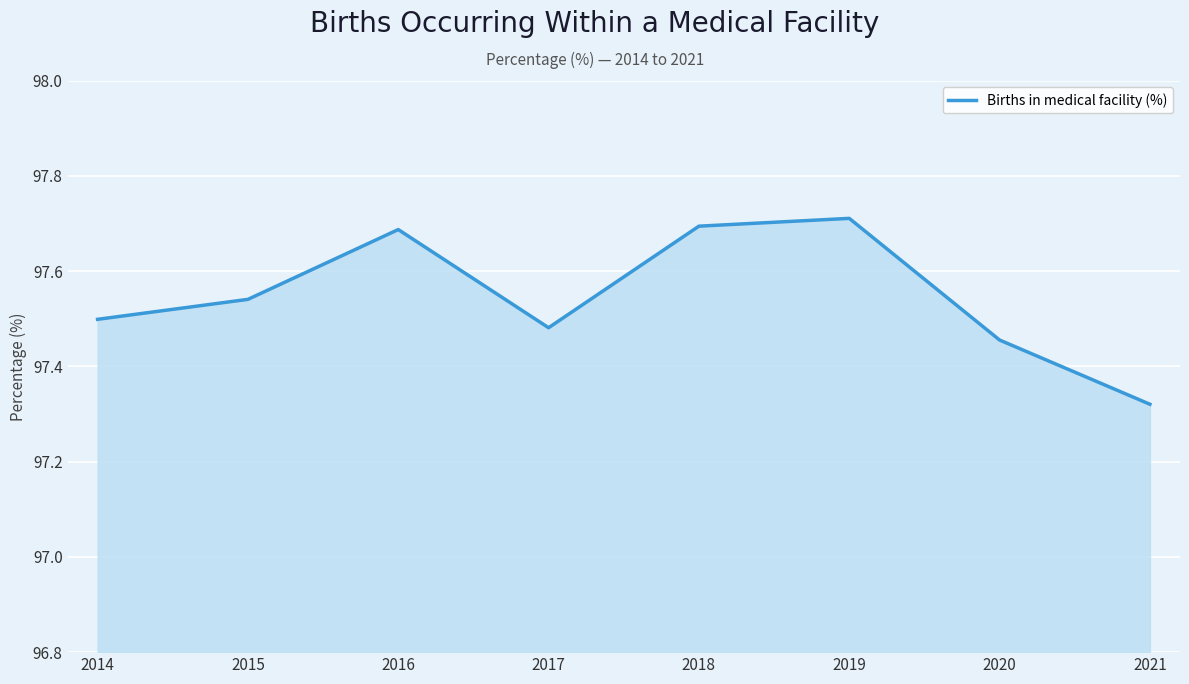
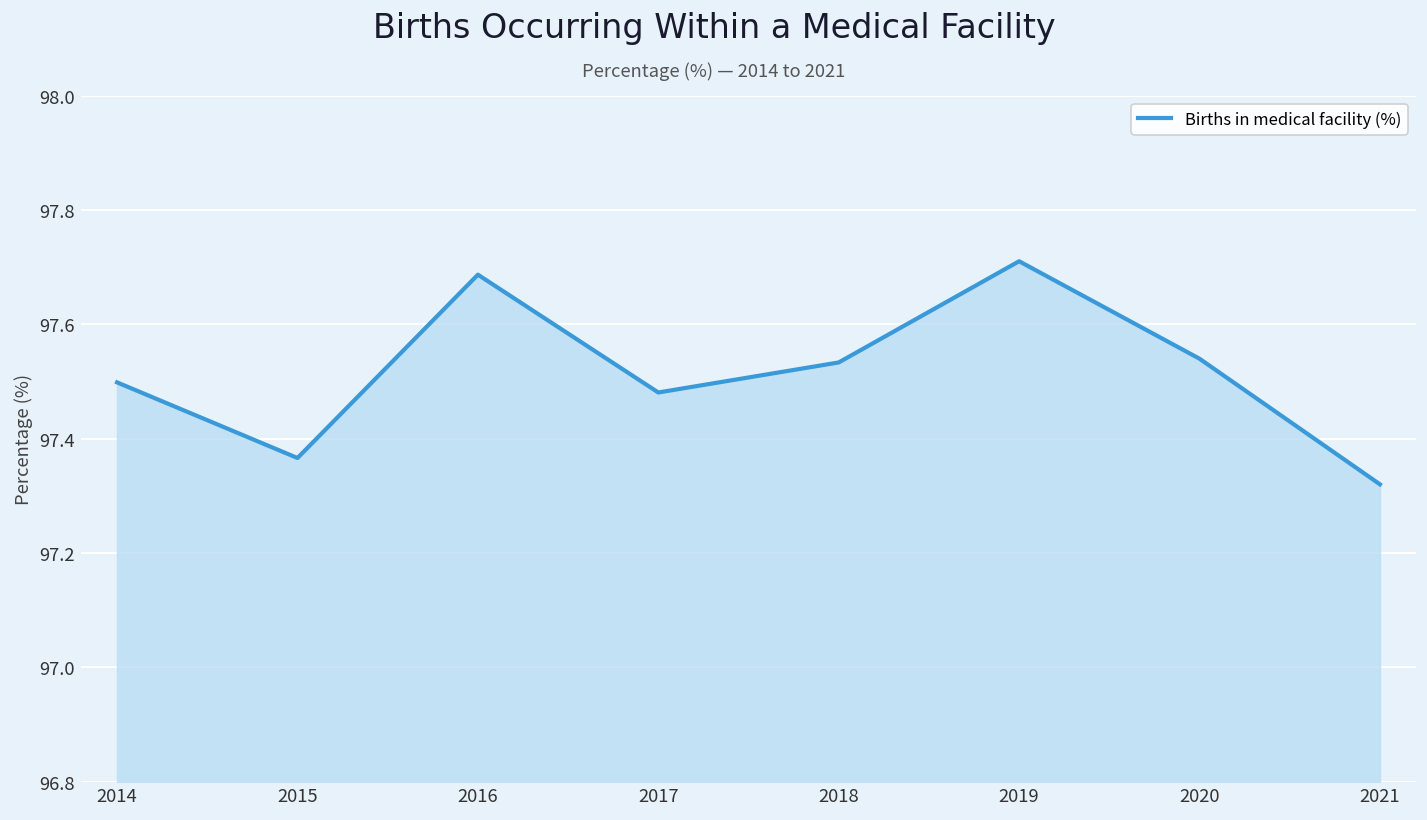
  {
    "2014": 97.50,
-   "2015": 97.54,
+   "2015": 97.37,
    "2016": 97.69,
    "2017": 97.48,
-   "2018": 97.69,
+   "2018": 97.53,
    "2019": 97.71,
-   "2020": 97.46,
+   "2020": 97.54,
    "2021": 97.32
  }
